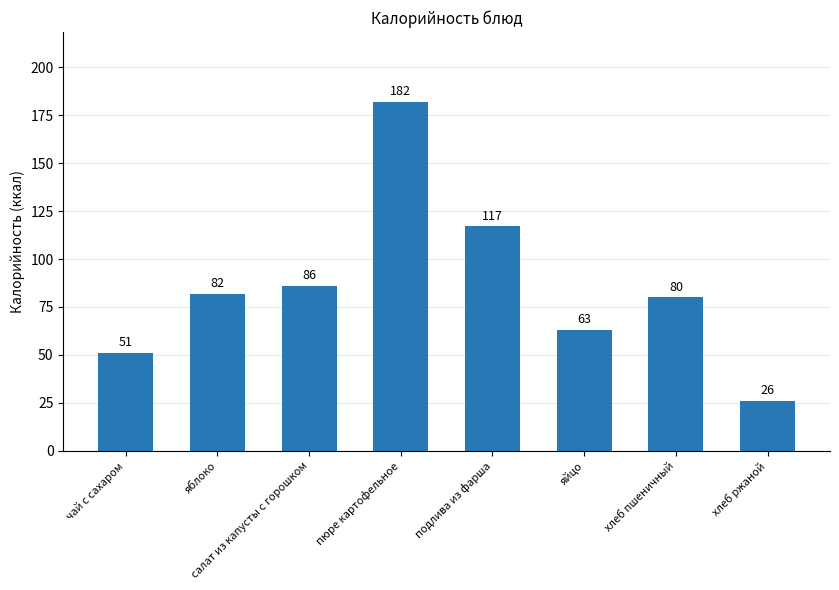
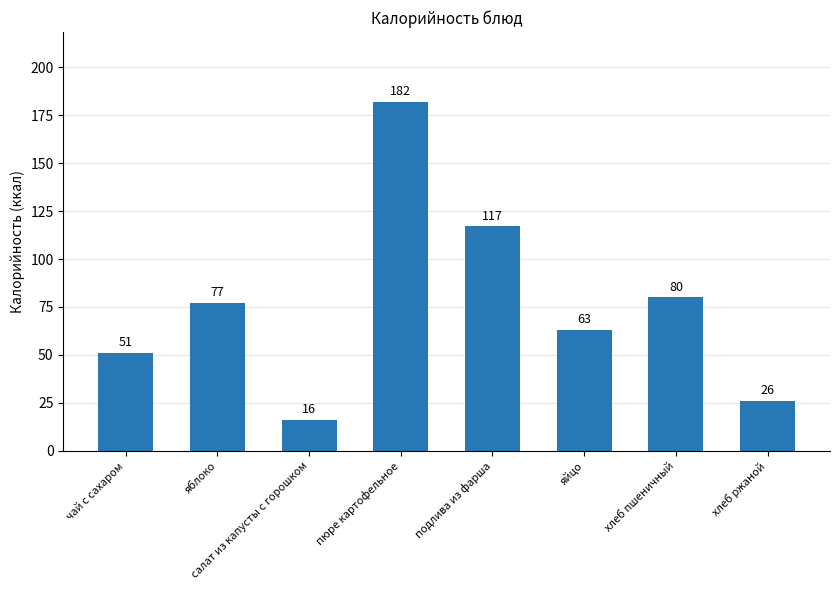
  {
    "чай с сахаром": 51,
-   "яблоко": 82,
-   "салат из капусты с горошком": 86,
+   "яблоко": 77,
+   "салат из капусты с горошком": 16,
    "пюре картофельное": 182,
    "подлива из фарша": 117,
    "яйцо": 63,
    "хлеб пшеничный": 80,
    "хлеб ржаной": 26
  }
